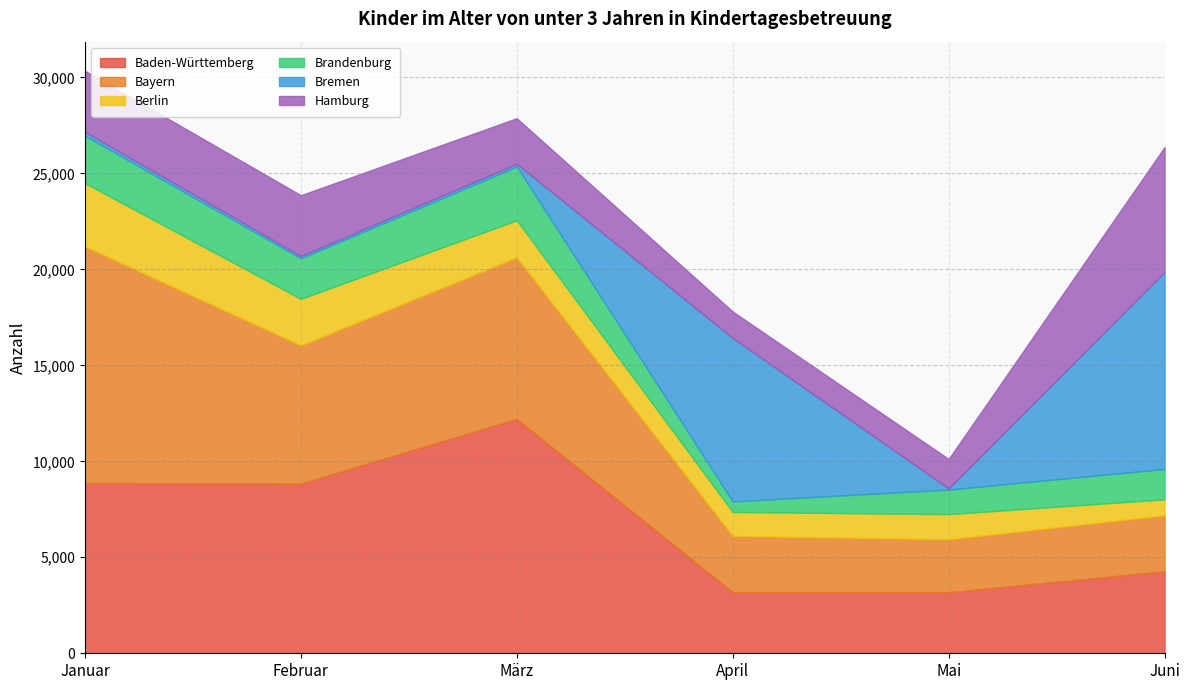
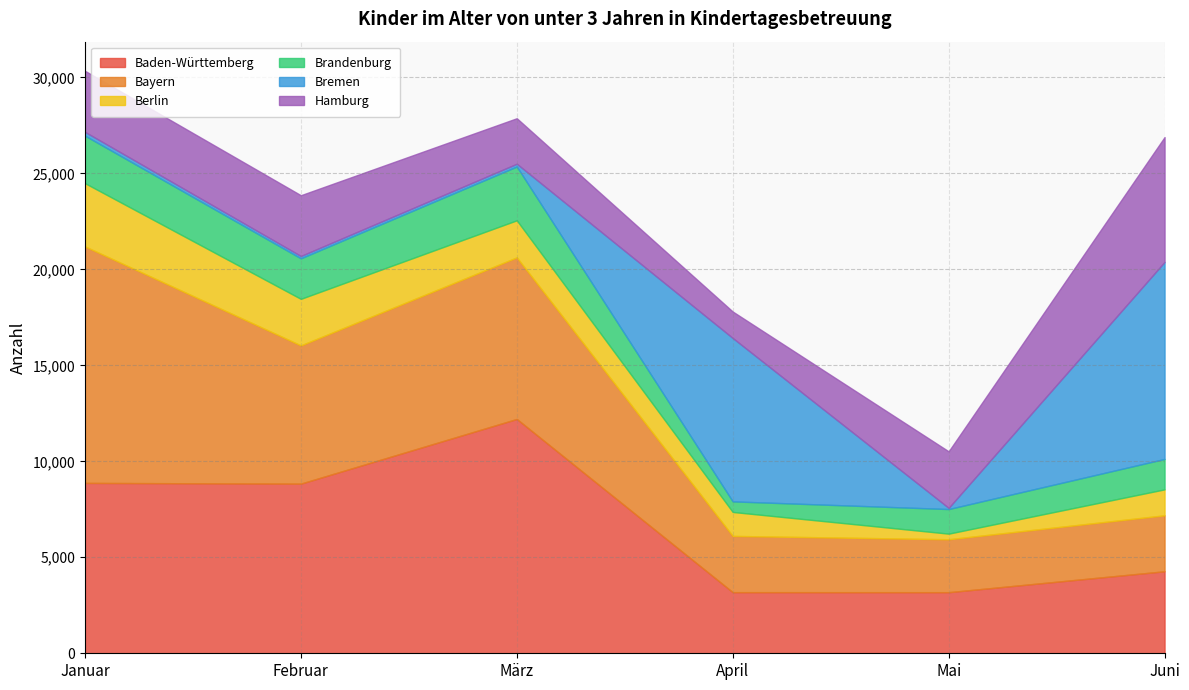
  {
    "Berlin": {
      "Januar": "3,300",
      "Februar": "2,400",
      "März": "1,900",
      "April": "1,200",
-     "Mai": "1,300",
-     "Juni": "800"
+     "Mai": "300",
+     "Juni": "1,400"
    },
    "Brandenburg": {
      "Januar": "2,500",
      "März": "2,800",
      "April": "600",
      "Juni": "1,600"
    },
    "Bremen": {
      "Januar": "200",
      "März": "100",
      "April": "8,500",
      "Juni": "10,300"
    },
    "Hamburg": {
      "Januar": "3,200",
      "Februar": "3,200",
      "März": "2,400",
      "April": "1,400",
-     "Mai": "1,500",
+     "Mai": "2,900",
      "Juni": "6,500"
    }
  }
